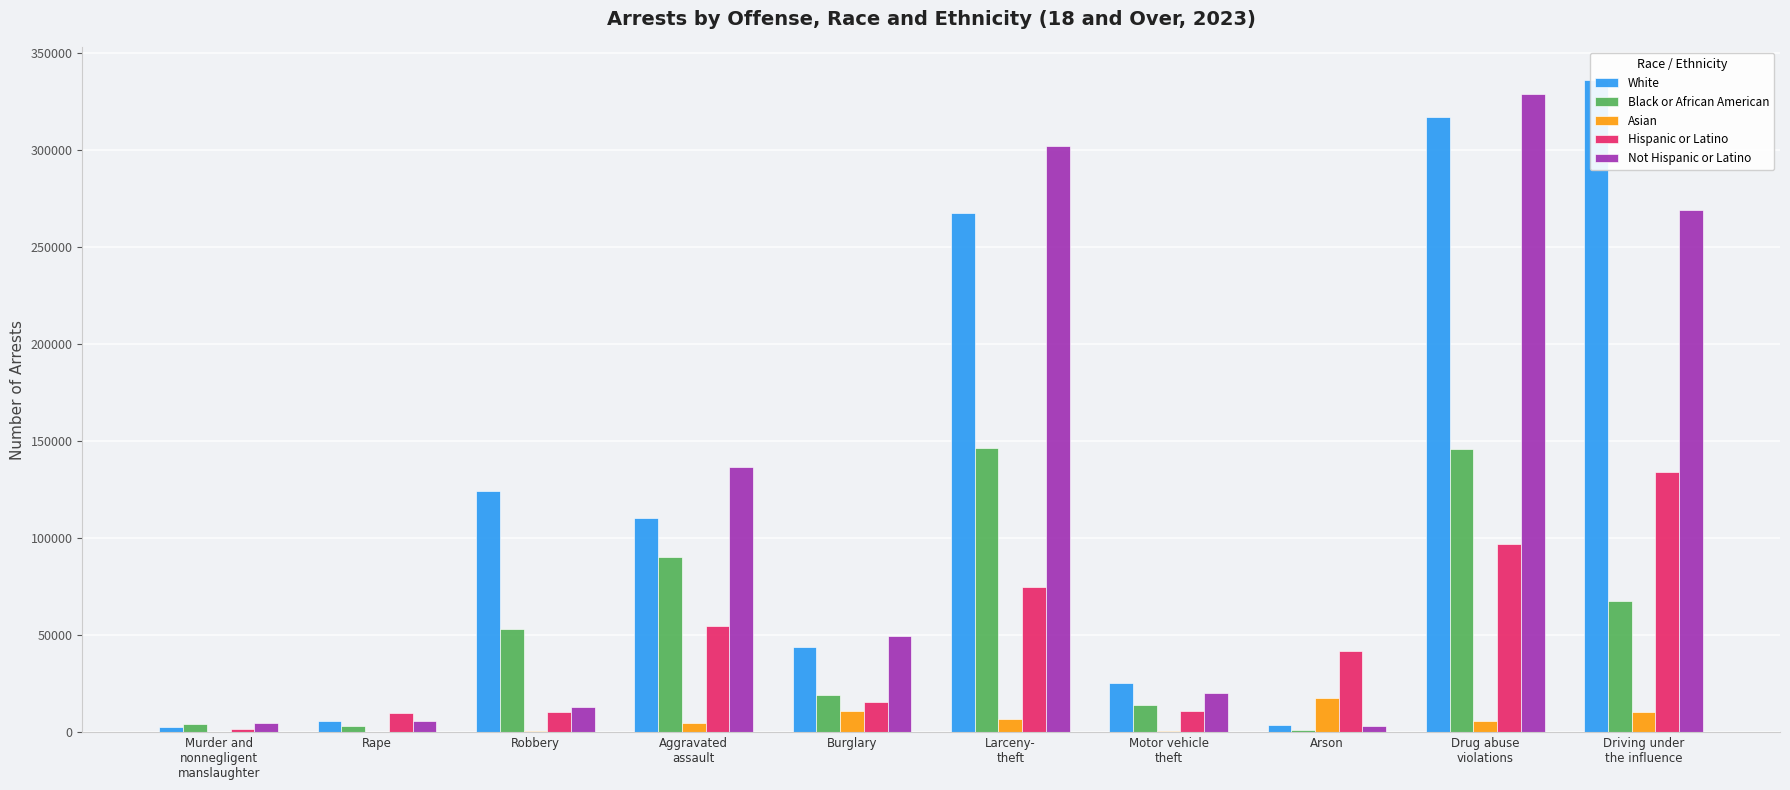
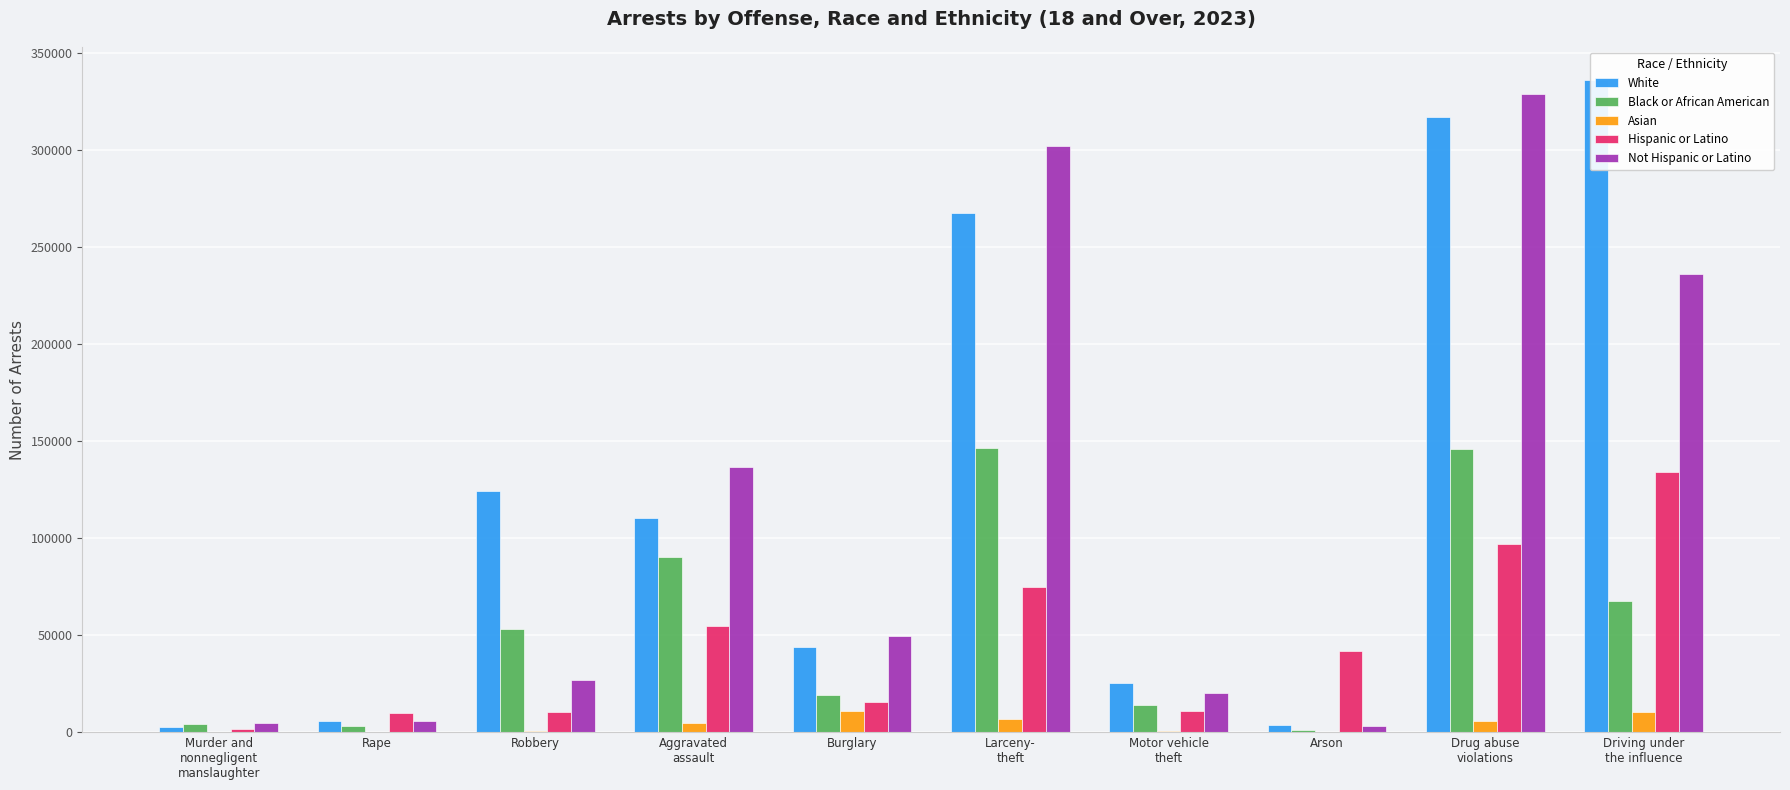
  {
    "White": {
      "Murder and nonnegligent manslaughter": 3000,
      "Rape": 6000,
      "Robbery": 124000,
      "Aggravated assault": 110000,
      "Burglary": 44000,
      "Larceny- theft": 267000,
      "Motor vehicle theft": 25000,
      "Arson": 4000,
      "Drug abuse violations": 317000
    },
    "Black or African American": {
      "Murder and nonnegligent manslaughter": 4000,
      "Rape": 3000,
      "Robbery": 53000,
      "Aggravated assault": 90000,
      "Burglary": 19000,
      "Larceny- theft": 146000,
      "Motor vehicle theft": 14000,
      "Arson": 1000,
      "Drug abuse violations": 146000,
      "Driving under the influence": 68000
    },
    "Asian": {
      "Aggravated assault": 5000,
      "Burglary": 11000,
      "Larceny- theft": 7000,
-     "Arson": 18000,
+     "Arson": 0,
      "Drug abuse violations": 6000,
      "Driving under the influence": 11000
    },
    "Hispanic or Latino": {
      "Murder and nonnegligent manslaughter": 1000,
      "Rape": 10000,
      "Robbery": 10000,
      "Aggravated assault": 55000,
      "Burglary": 15000,
      "Larceny- theft": 75000,
      "Motor vehicle theft": 11000,
      "Arson": 42000,
      "Drug abuse violations": 97000,
      "Driving under the influence": 134000
    },
    "Not Hispanic or Latino": {
      "Murder and nonnegligent manslaughter": 5000,
      "Rape": 6000,
-     "Robbery": 13000,
+     "Robbery": 27000,
      "Aggravated assault": 137000,
      "Burglary": 49000,
      "Larceny- theft": 302000,
      "Motor vehicle theft": 20000,
      "Arson": 3000,
      "Drug abuse violations": 329000,
-     "Driving under the influence": 269000
+     "Driving under the influence": 236000
    }
  }
